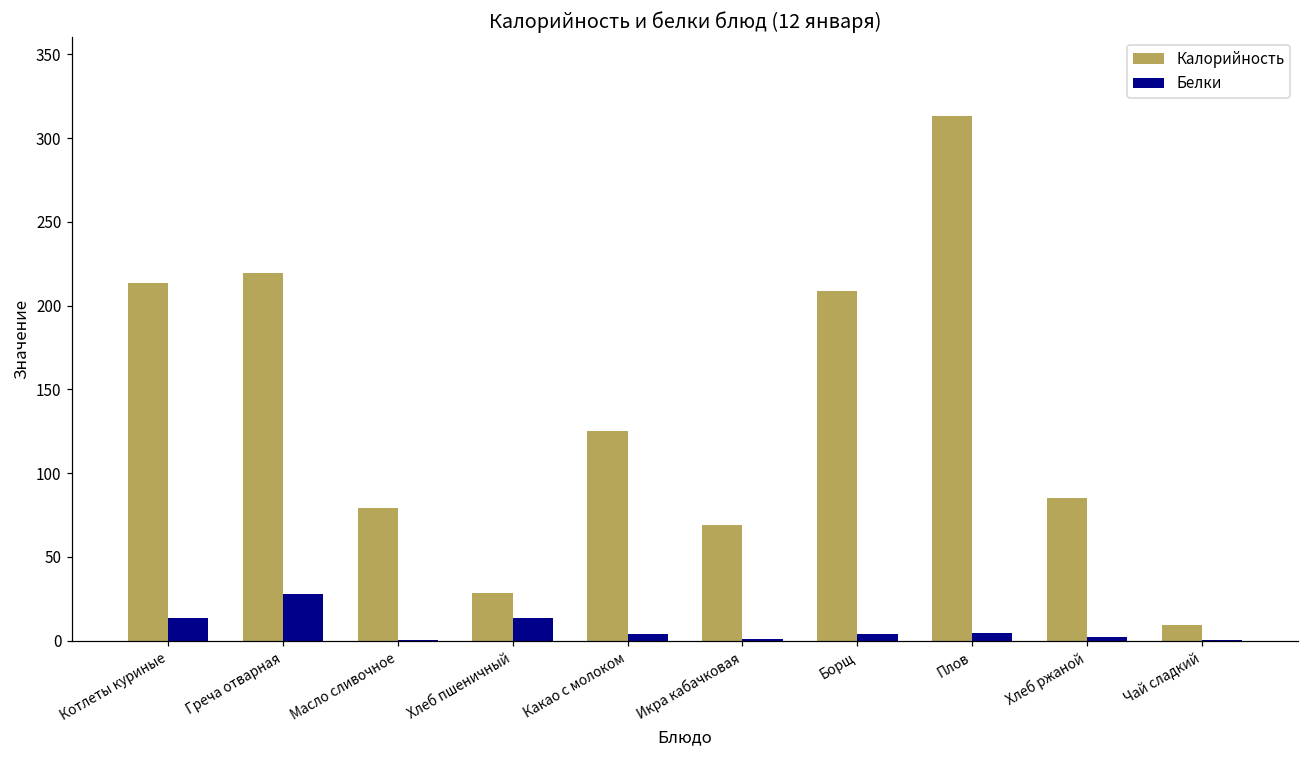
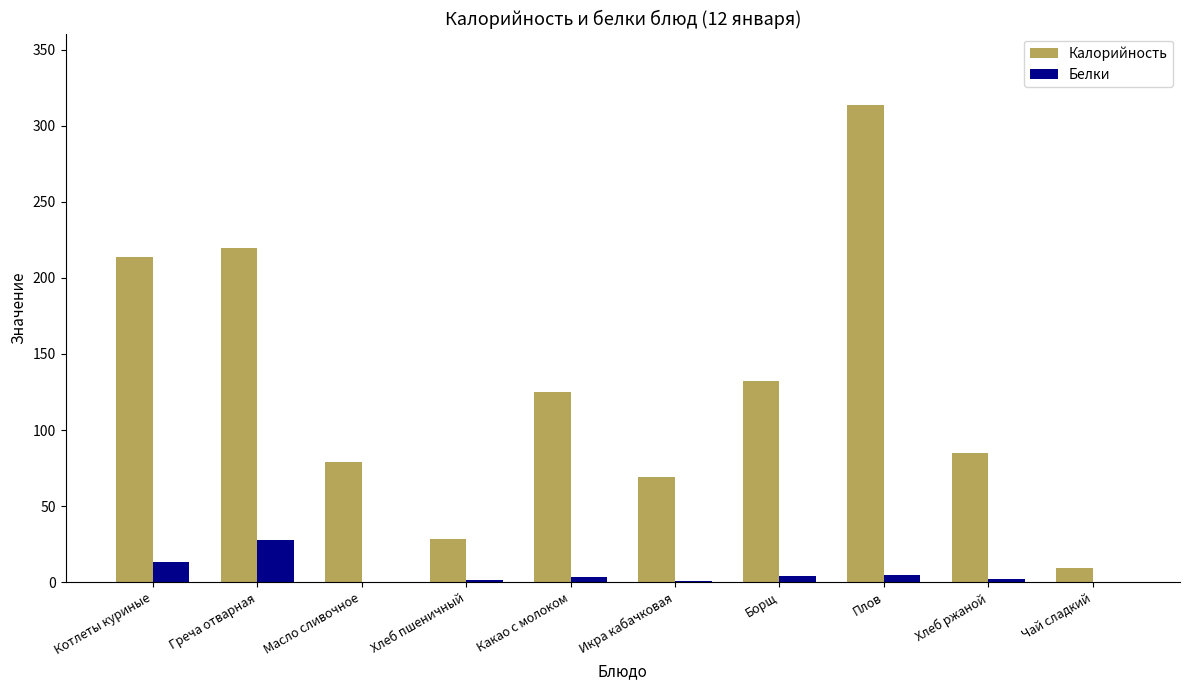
  {
    "Калорийность": {
      "Котлеты куриные": 213,
      "Греча отварная": 220,
      "Масло сливочное": 79,
      "Хлеб пшеничный": 29,
      "Какао с молоком": 125,
      "Икра кабачковая": 69,
-     "Борщ": 209,
+     "Борщ": 132,
      "Плов": 313,
      "Хлеб ржаной": 85,
      "Чай сладкий": 9
    },
    "Белки": {
      "Котлеты куриные": 14,
      "Греча отварная": 28,
-     "Хлеб пшеничный": 13,
+     "Хлеб пшеничный": 2,
      "Какао с молоком": 4,
      "Борщ": 4,
      "Плов": 5,
      "Хлеб ржаной": 2
    }
  }
